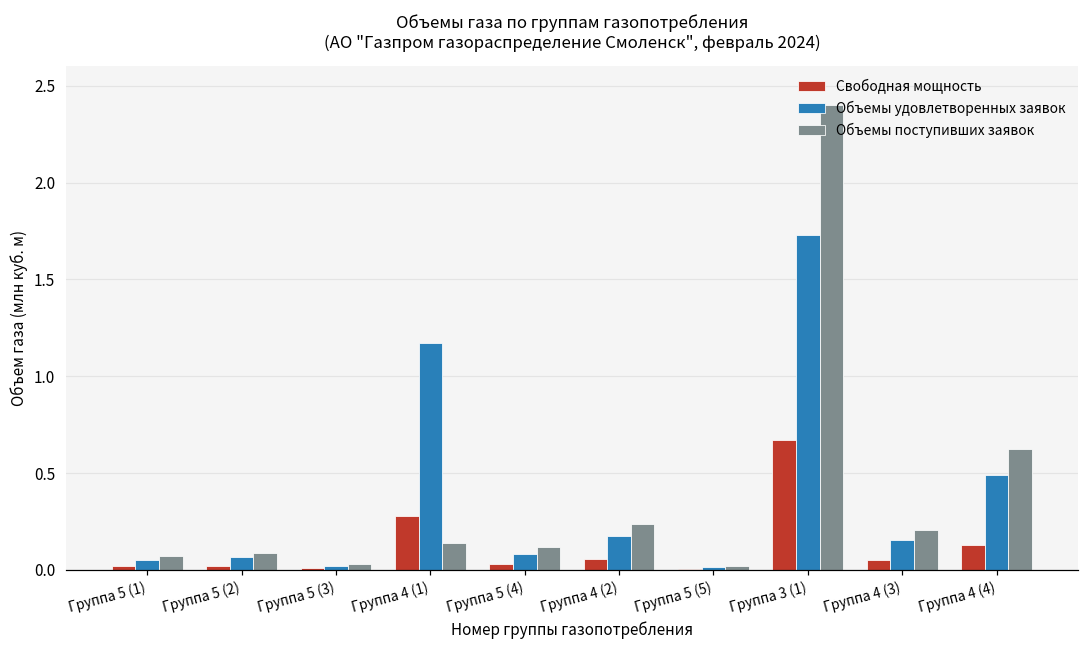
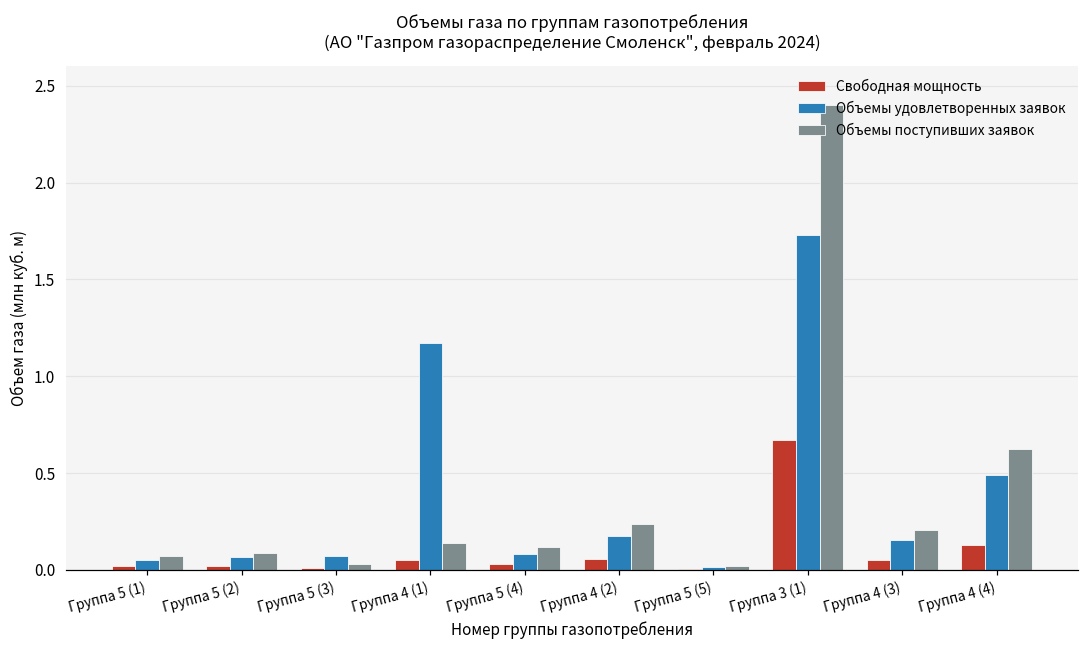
  {
    "Свободная мощность": {
      "Группа 5 (1)": 0.02,
      "Группа 5 (2)": 0.02,
-     "Группа 4 (1)": 0.28,
+     "Группа 4 (1)": 0.05,
      "Группа 5 (4)": 0.03,
      "Группа 4 (2)": 0.06,
      "Группа 3 (1)": 0.67,
      "Группа 4 (3)": 0.05,
      "Группа 4 (4)": 0.13
    },
    "Объемы удовлетворенных заявок": {
      "Группа 5 (1)": 0.05,
      "Группа 5 (2)": 0.07,
-     "Группа 5 (3)": 0.02,
+     "Группа 5 (3)": 0.07,
      "Группа 4 (1)": 1.17,
      "Группа 5 (4)": 0.08,
      "Группа 4 (2)": 0.18,
      "Группа 5 (5)": 0.01,
      "Группа 3 (1)": 1.73,
      "Группа 4 (3)": 0.15,
      "Группа 4 (4)": 0.49
    },
    "Объемы поступивших заявок": {
      "Группа 5 (1)": 0.07,
      "Группа 5 (2)": 0.09,
      "Группа 5 (3)": 0.03,
      "Группа 4 (1)": 0.14,
      "Группа 5 (4)": 0.12,
      "Группа 4 (2)": 0.24,
      "Группа 5 (5)": 0.02,
      "Группа 3 (1)": 2.40,
      "Группа 4 (3)": 0.21,
      "Группа 4 (4)": 0.62
    }
  }
